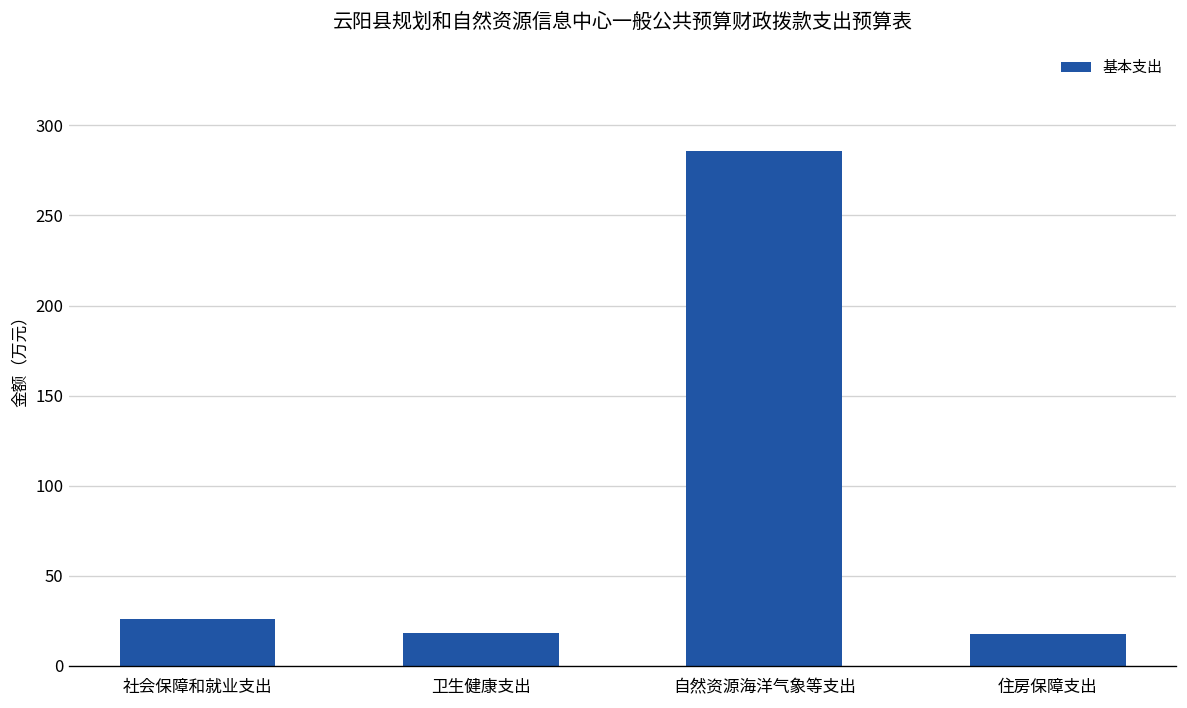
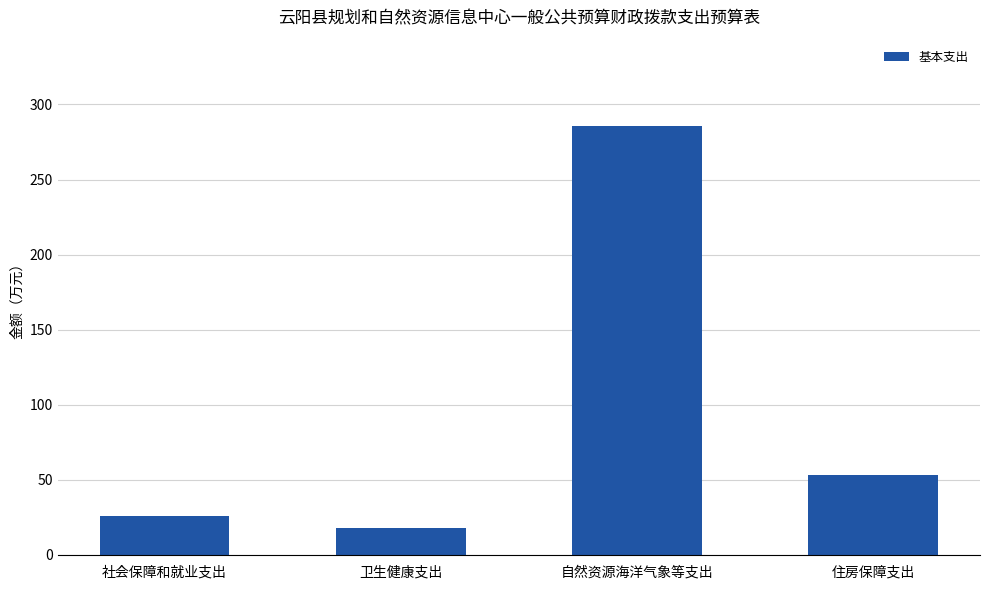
  {
    "社会保障和就业支出": 26,
    "卫生健康支出": 18,
    "自然资源海洋气象等支出": 286,
-   "住房保障支出": 18
+   "住房保障支出": 53
  }
